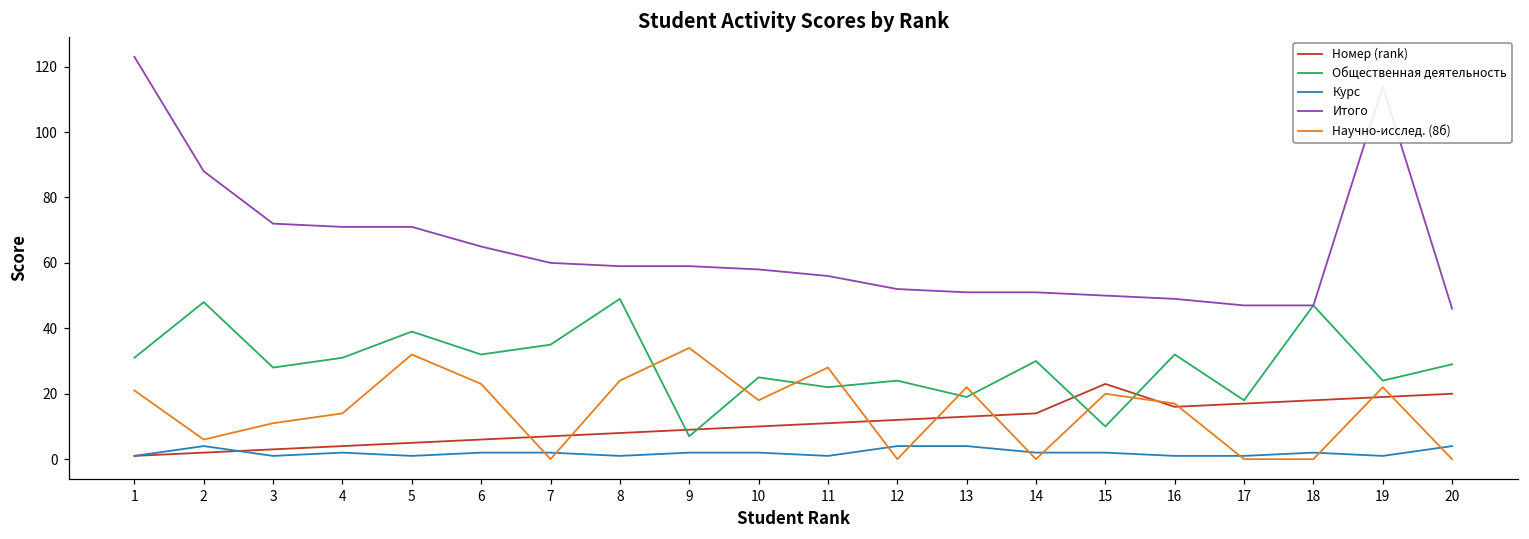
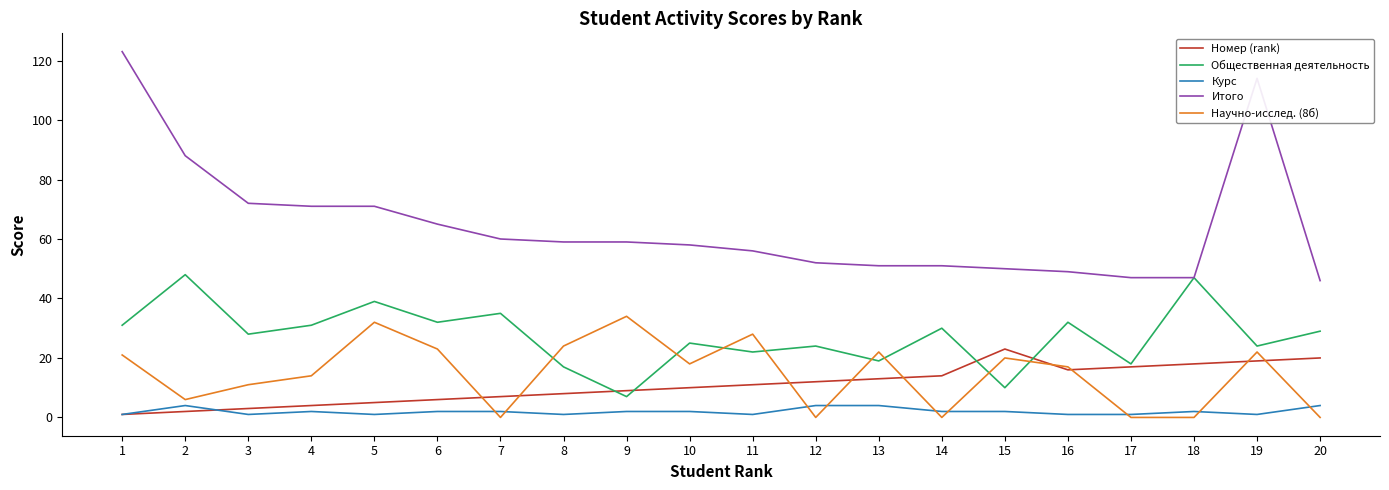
  {
    "Номер (rank)": {
      "2": 2,
      "3": 3,
      "4": 4,
      "5": 5,
      "6": 6,
      "7": 7,
      "8": 8,
      "9": 9,
      "10": 10,
      "11": 11,
      "12": 12,
      "13": 13,
      "14": 14,
      "15": 23,
      "16": 16,
      "17": 17,
      "18": 18,
      "19": 19,
      "20": 20
    },
    "Общественная деятельность": {
      "1": 31,
      "2": 48,
      "3": 28,
      "4": 31,
      "5": 39,
      "6": 32,
      "7": 35,
-     "8": 49,
+     "8": 17,
      "9": 7,
      "10": 25,
      "11": 22,
      "12": 24,
      "13": 19,
      "14": 30,
      "15": 10,
      "16": 32,
      "17": 18,
      "19": 24,
      "20": 29
    },
    "Курс": {
      "2": 4,
      "3": 1,
      "4": 2,
      "5": 1,
      "6": 2,
      "7": 2,
      "8": 1,
      "9": 2,
      "10": 2,
      "11": 1,
      "12": 4,
      "13": 4,
      "14": 2,
      "15": 2,
      "16": 1,
      "17": 1,
      "18": 2,
      "19": 1,
      "20": 4
    },
    "Итого": {
      "1": 123,
      "2": 88,
      "3": 72,
      "4": 71,
      "5": 71,
      "6": 65,
      "7": 60,
      "8": 59,
      "9": 59,
      "10": 58,
      "11": 56,
      "12": 52,
      "13": 51,
      "14": 51,
      "15": 50,
      "16": 49,
      "17": 47,
      "20": 46
    },
    "Научно-исслед. (8б)": {
      "1": 21,
      "2": 6,
      "3": 11,
      "4": 14,
      "5": 32,
      "6": 23,
      "7": 0,
      "8": 24,
      "9": 34,
      "10": 18,
      "11": 28,
      "12": 0,
      "13": 22,
      "14": 0,
      "15": 20,
      "16": 17,
      "17": 0,
      "18": 0,
      "19": 22,
      "20": 0
    }
  }
